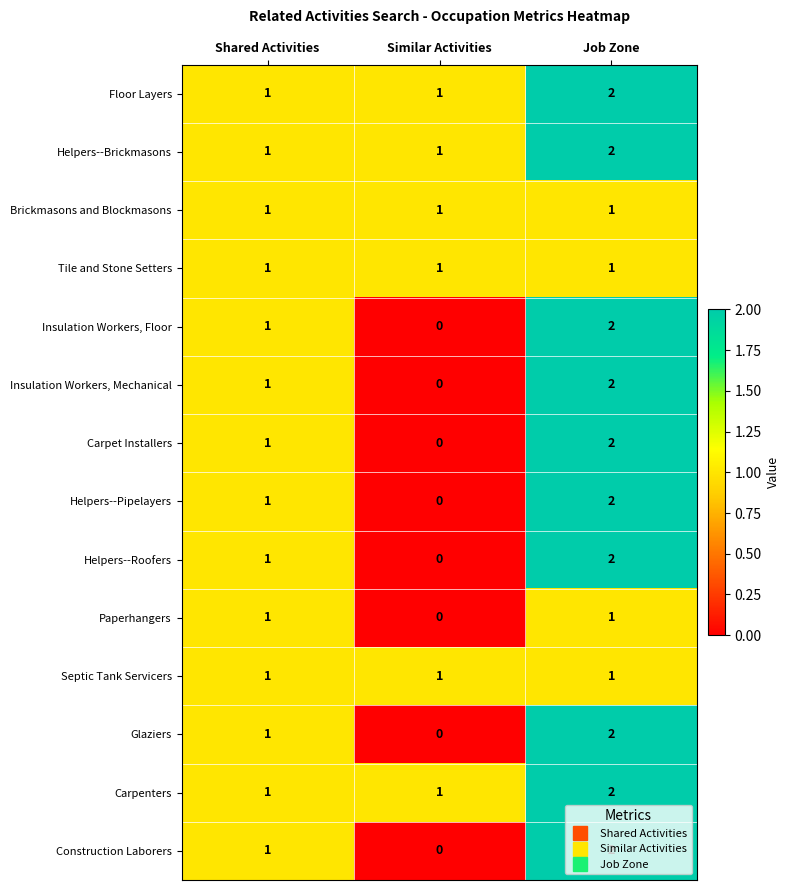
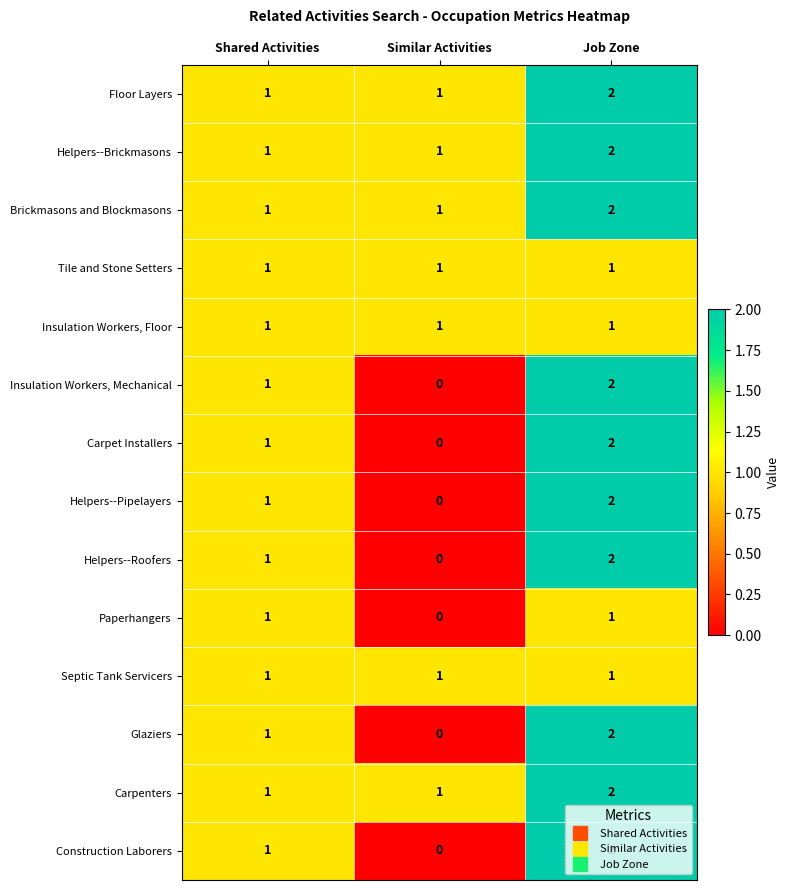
  {
    "Floor Layers": {
      "Shared Activities": 1,
      "Similar Activities": 1,
      "Job Zone": 2
    },
    "Helpers--Brickmasons": {
      "Shared Activities": 1,
      "Similar Activities": 1,
      "Job Zone": 2
    },
    "Brickmasons and Blockmasons": {
      "Shared Activities": 1,
      "Similar Activities": 1,
-     "Job Zone": 1
+     "Job Zone": 2
    },
    "Tile and Stone Setters": {
      "Shared Activities": 1,
      "Similar Activities": 1,
      "Job Zone": 1
    },
    "Insulation Workers, Floor": {
      "Shared Activities": 1,
-     "Similar Activities": 0,
-     "Job Zone": 2
+     "Similar Activities": 1,
+     "Job Zone": 1
    },
    "Insulation Workers, Mechanical": {
      "Shared Activities": 1,
      "Similar Activities": 0,
      "Job Zone": 2
    },
    "Carpet Installers": {
      "Shared Activities": 1,
      "Similar Activities": 0,
      "Job Zone": 2
    },
    "Helpers--Pipelayers": {
      "Shared Activities": 1,
      "Similar Activities": 0,
      "Job Zone": 2
    },
    "Helpers--Roofers": {
      "Shared Activities": 1,
      "Similar Activities": 0,
      "Job Zone": 2
    },
    "Paperhangers": {
      "Shared Activities": 1,
      "Similar Activities": 0,
      "Job Zone": 1
    },
    "Septic Tank Servicers": {
      "Shared Activities": 1,
      "Similar Activities": 1,
      "Job Zone": 1
    },
    "Glaziers": {
      "Shared Activities": 1,
      "Similar Activities": 0,
      "Job Zone": 2
    },
    "Carpenters": {
      "Shared Activities": 1,
      "Similar Activities": 1,
      "Job Zone": 2
    },
    "Construction Laborers": {
      "Shared Activities": 1,
      "Similar Activities": 0
    }
  }
